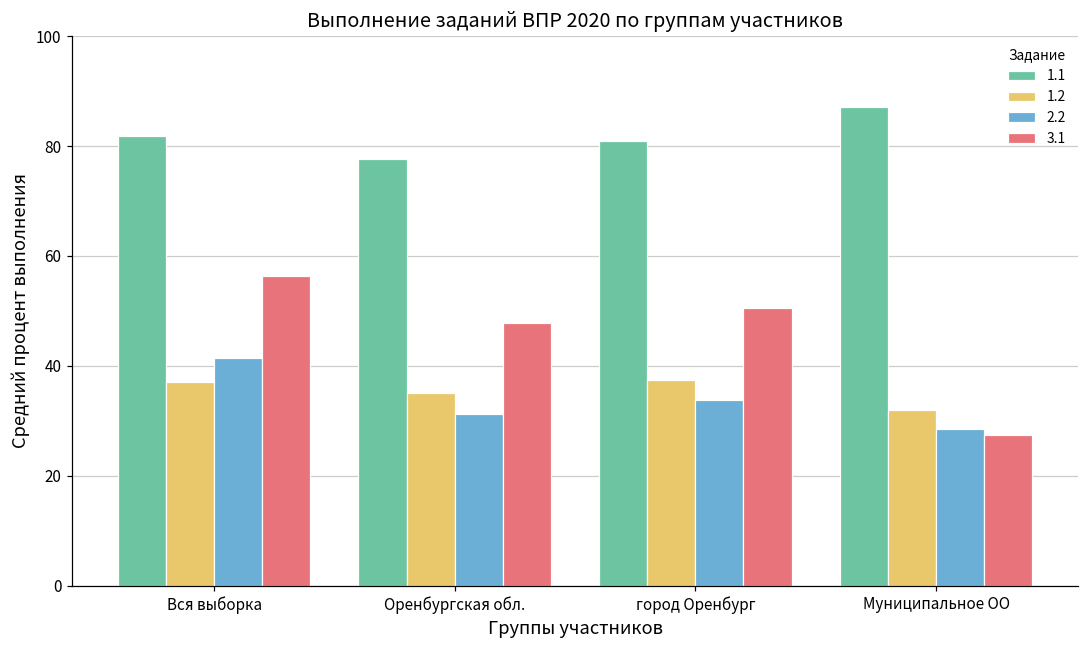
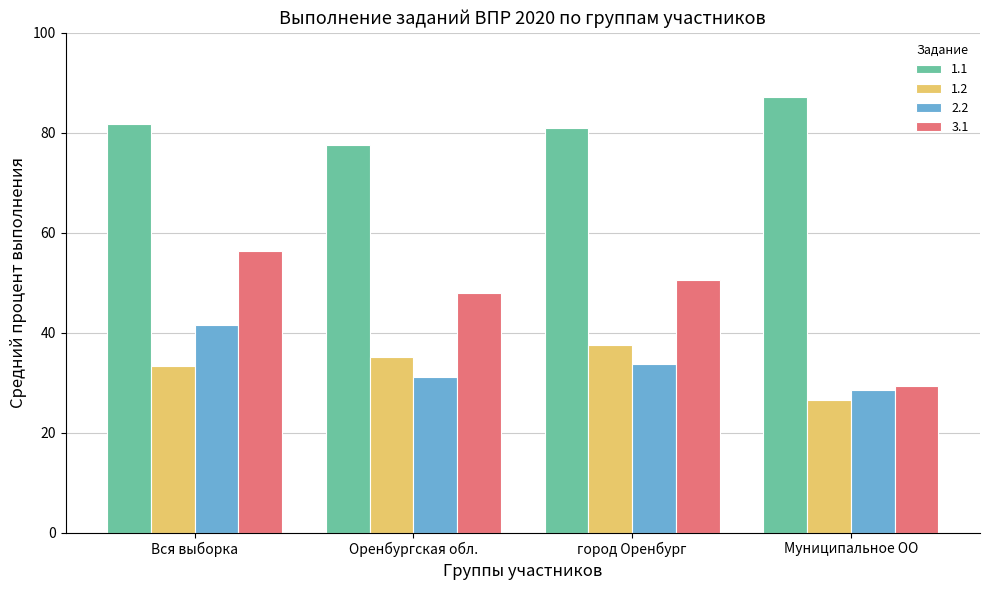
  {
    "1.2": {
-     "Вся выборка": 37,
+     "Вся выборка": 33,
      "Оренбургская обл.": 35,
      "город Оренбург": 37,
-     "Муниципальное ОО": 32
+     "Муниципальное ОО": 26
    },
    "3.1": {
      "Вся выборка": 56,
      "Оренбургская обл.": 48,
      "город Оренбург": 51,
-     "Муниципальное ОО": 27
+     "Муниципальное ОО": 29
    }
  }
